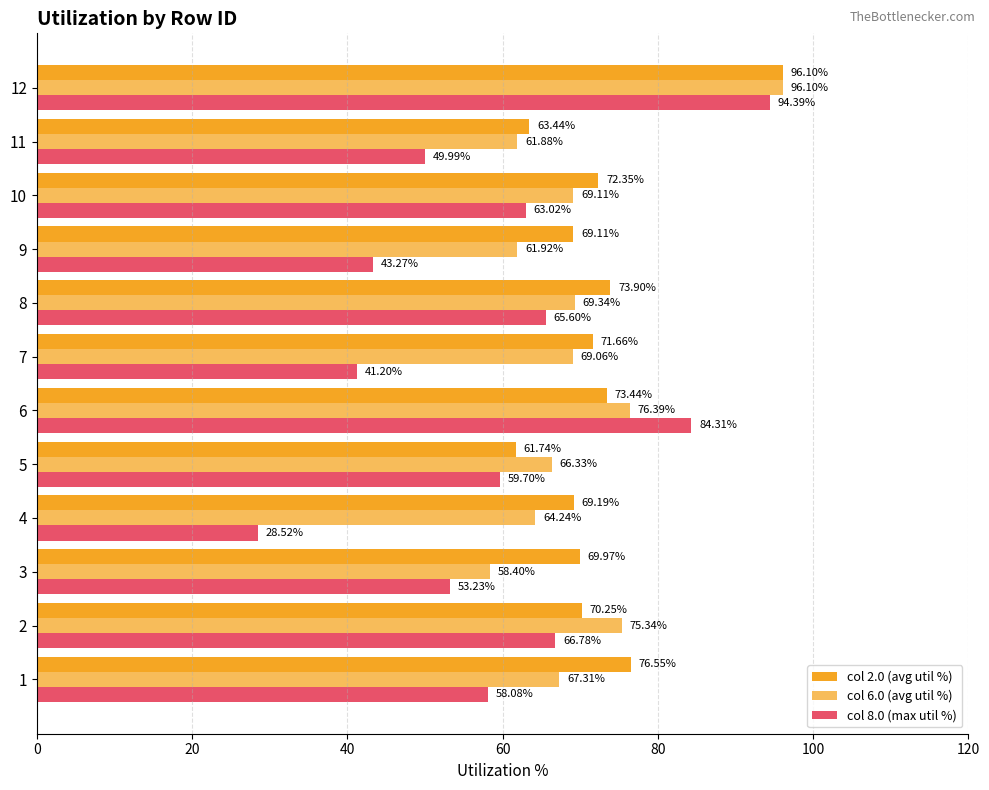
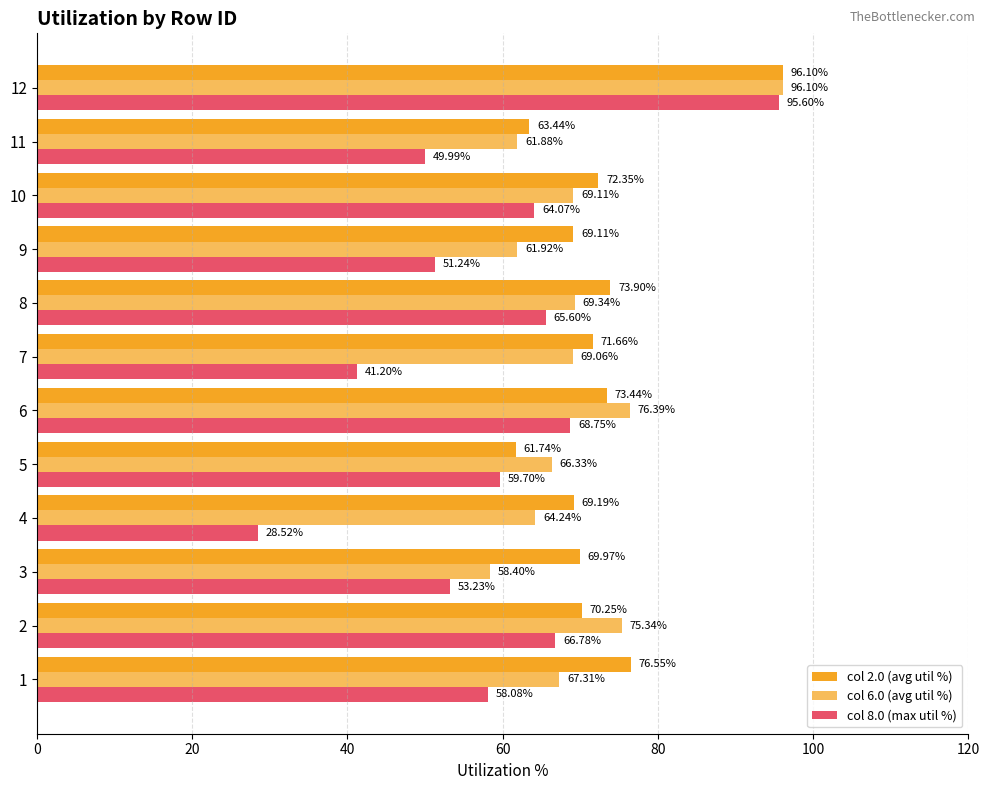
  {
    "col 8.0 (max util %)": {
-     "12": "94.39%",
+     "12": "95.60%",
      "11": "49.99%",
-     "10": "63.02%",
-     "9": "43.27%",
+     "10": "64.07%",
+     "9": "51.24%",
      "8": "65.60%",
      "7": "41.20%",
-     "6": "84.31%",
+     "6": "68.75%",
      "5": "59.70%",
      "4": "28.52%",
      "3": "53.23%",
      "2": "66.78%",
      "1": "58.08%"
    }
  }
